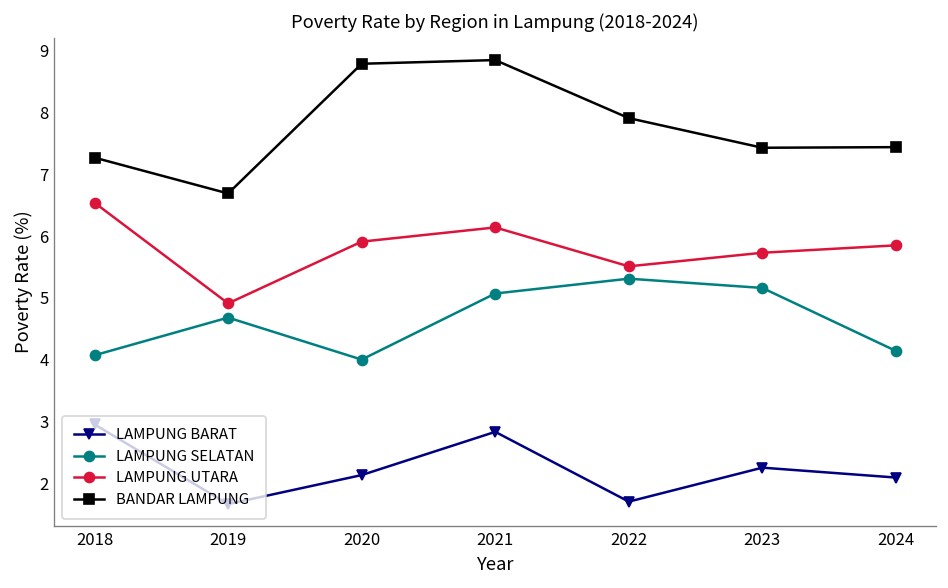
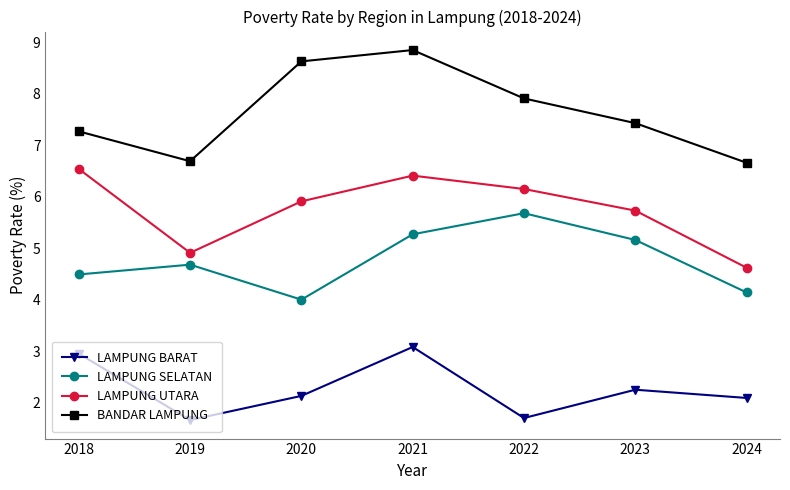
  {
    "LAMPUNG BARAT": {
      "2020": 2.1,
-     "2021": 2.8,
+     "2021": 3.1,
      "2022": 1.7,
      "2023": 2.3,
      "2024": 2.1
    },
    "LAMPUNG SELATAN": {
-     "2018": 4.1,
+     "2018": 4.5,
      "2019": 4.7,
      "2020": 4.0,
-     "2021": 5.1,
-     "2022": 5.3,
+     "2021": 5.3,
+     "2022": 5.7,
      "2023": 5.2,
      "2024": 4.1
    },
    "LAMPUNG UTARA": {
      "2018": 6.5,
      "2019": 4.9,
      "2020": 5.9,
-     "2021": 6.1,
-     "2022": 5.5,
+     "2021": 6.4,
+     "2022": 6.2,
      "2023": 5.7,
-     "2024": 5.9
+     "2024": 4.6
    },
    "BANDAR LAMPUNG": {
      "2018": 7.3,
      "2019": 6.7,
-     "2020": 8.8,
+     "2020": 8.6,
      "2021": 8.9,
      "2022": 7.9,
      "2023": 7.4,
-     "2024": 7.4
+     "2024": 6.7
    }
  }
